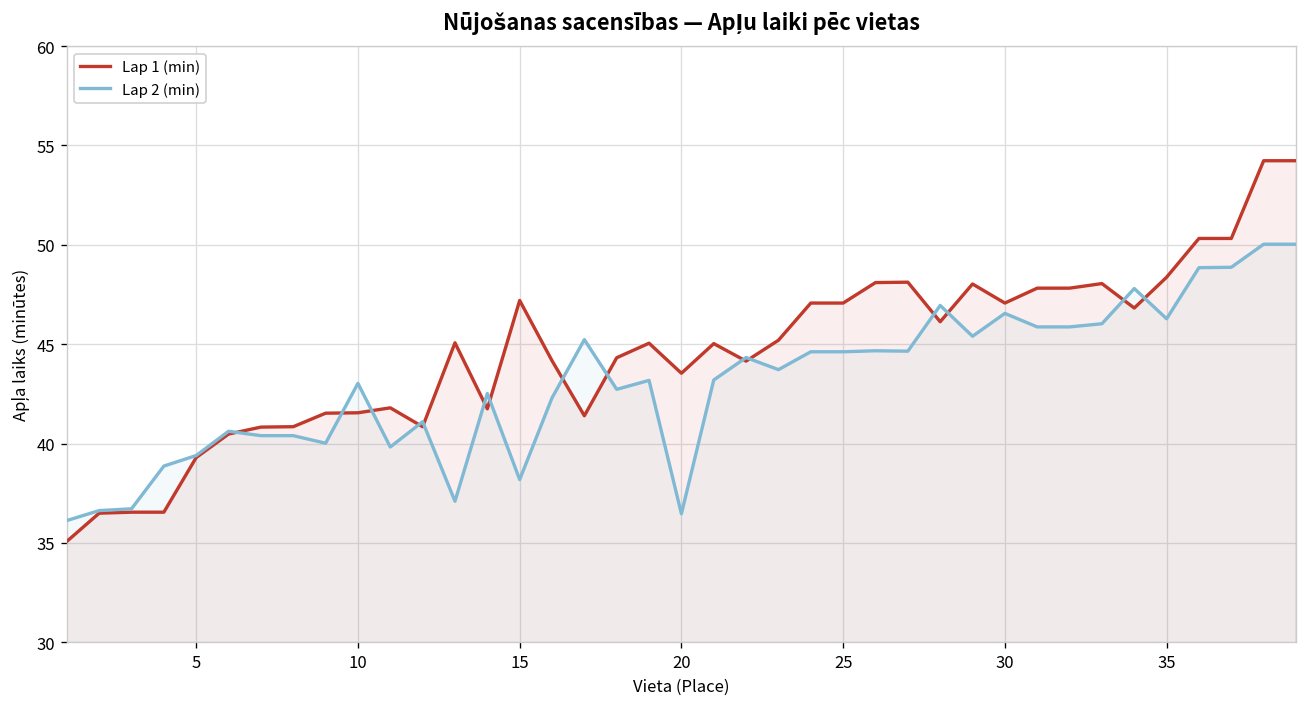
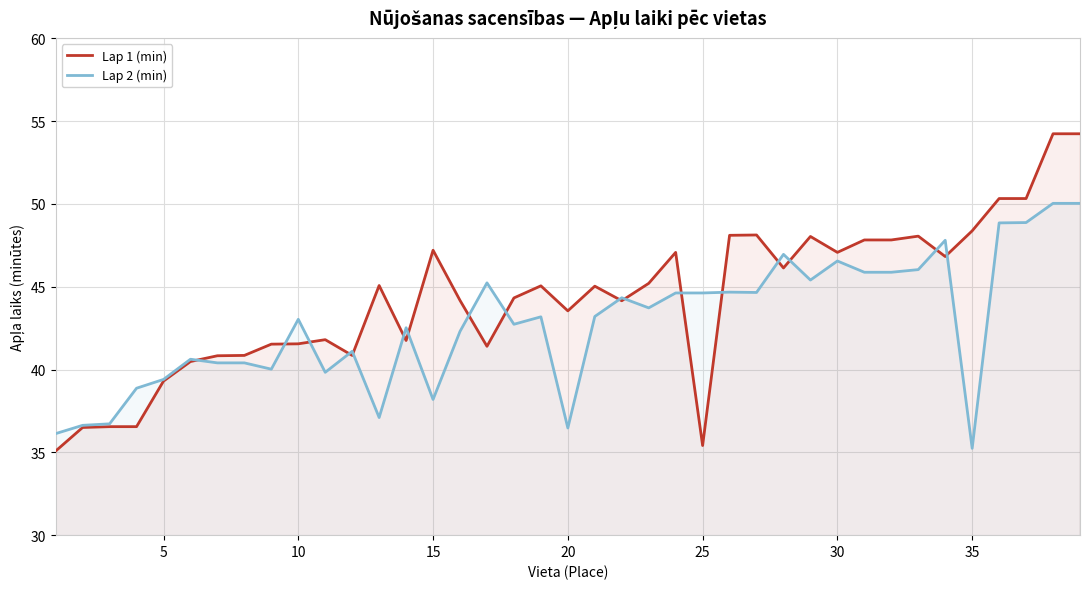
  {
    "Lap 1 (min)": {
      "10": 41.6,
      "15": 47.2,
      "20": 43.5,
-     "25": 47.1,
+     "25": 35.4,
      "30": 47.1,
      "35": 48.4
    },
    "Lap 2 (min)": {
      "10": 43.0,
      "15": 38.2,
      "20": 36.5,
      "25": 44.6,
      "30": 46.6,
-     "35": 46.3
+     "35": 35.2
    }
  }
